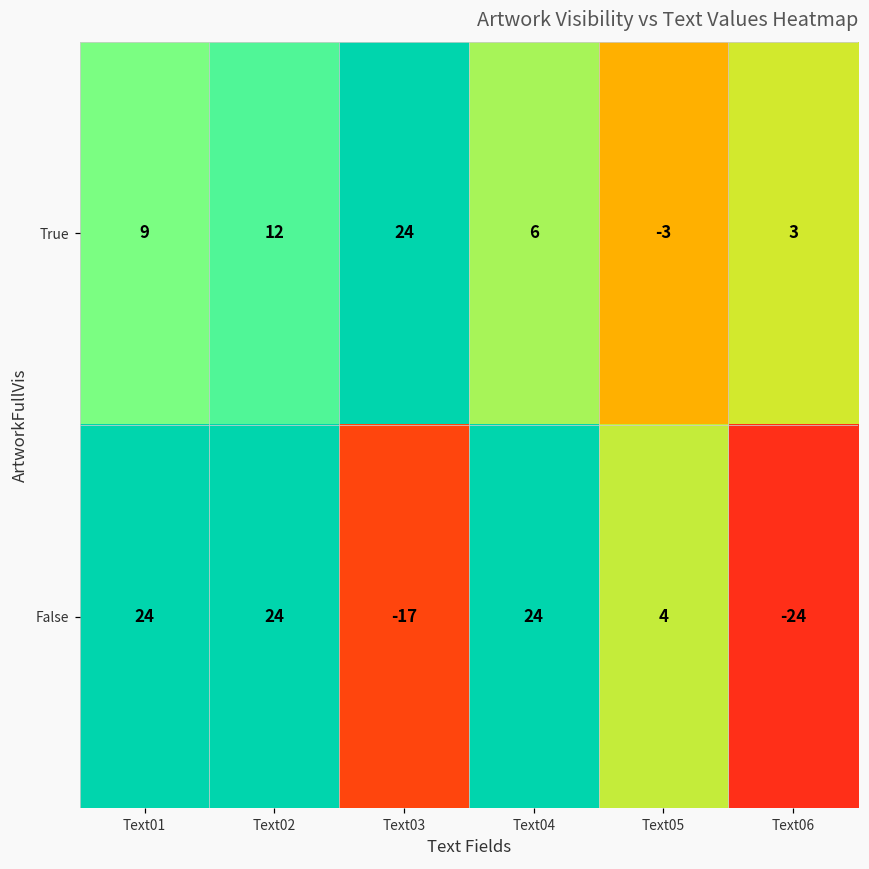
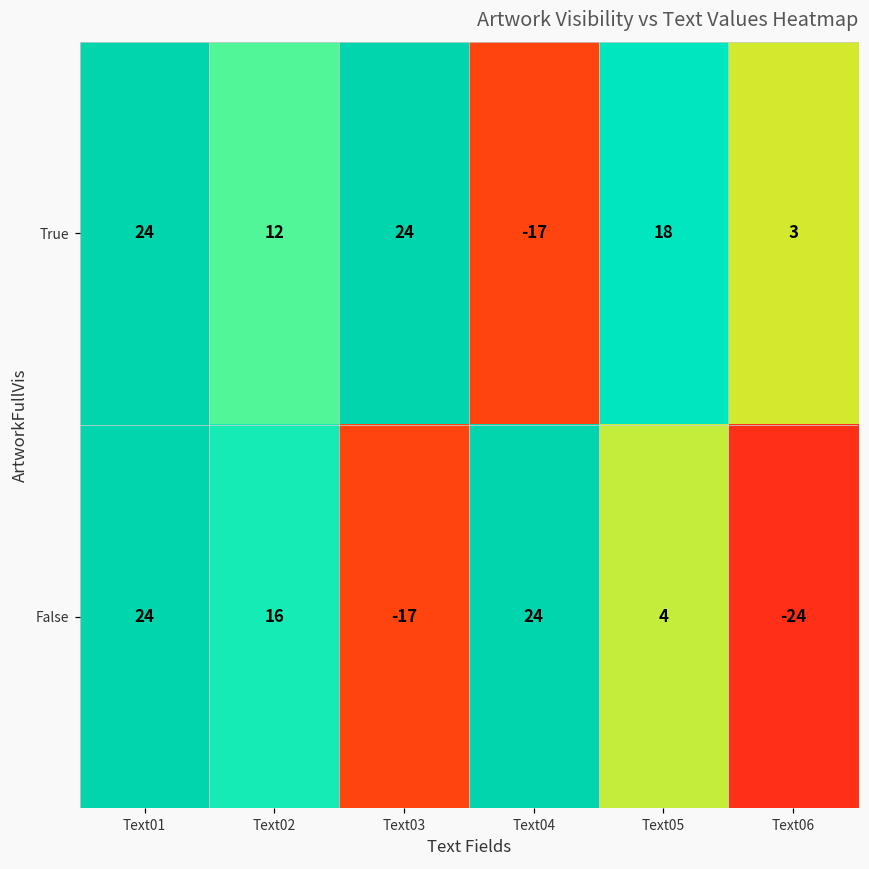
  {
    "True": {
-     "Text01": 9,
+     "Text01": 24,
      "Text02": 12,
      "Text03": 24,
-     "Text04": 6,
-     "Text05": -3,
+     "Text04": -17,
+     "Text05": 18,
      "Text06": 3
    },
    "False": {
      "Text01": 24,
-     "Text02": 24,
+     "Text02": 16,
      "Text03": -17,
      "Text04": 24,
      "Text05": 4,
      "Text06": -24
    }
  }
